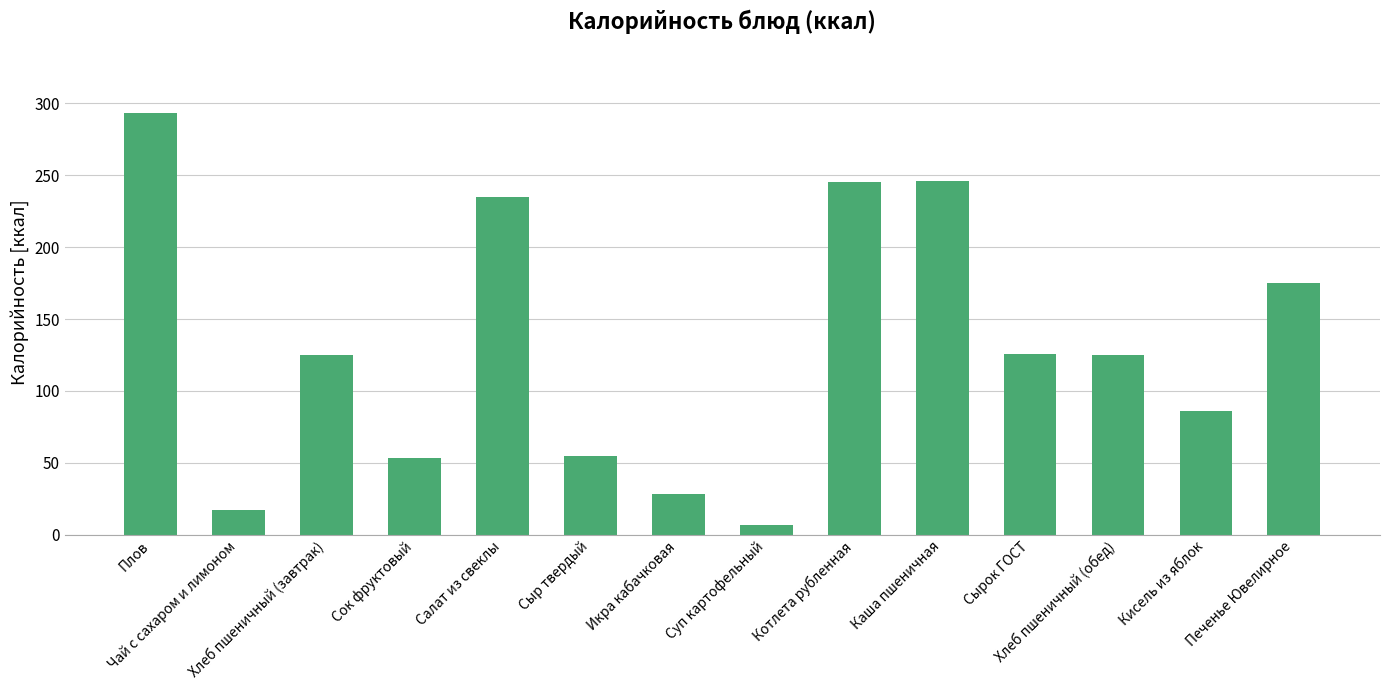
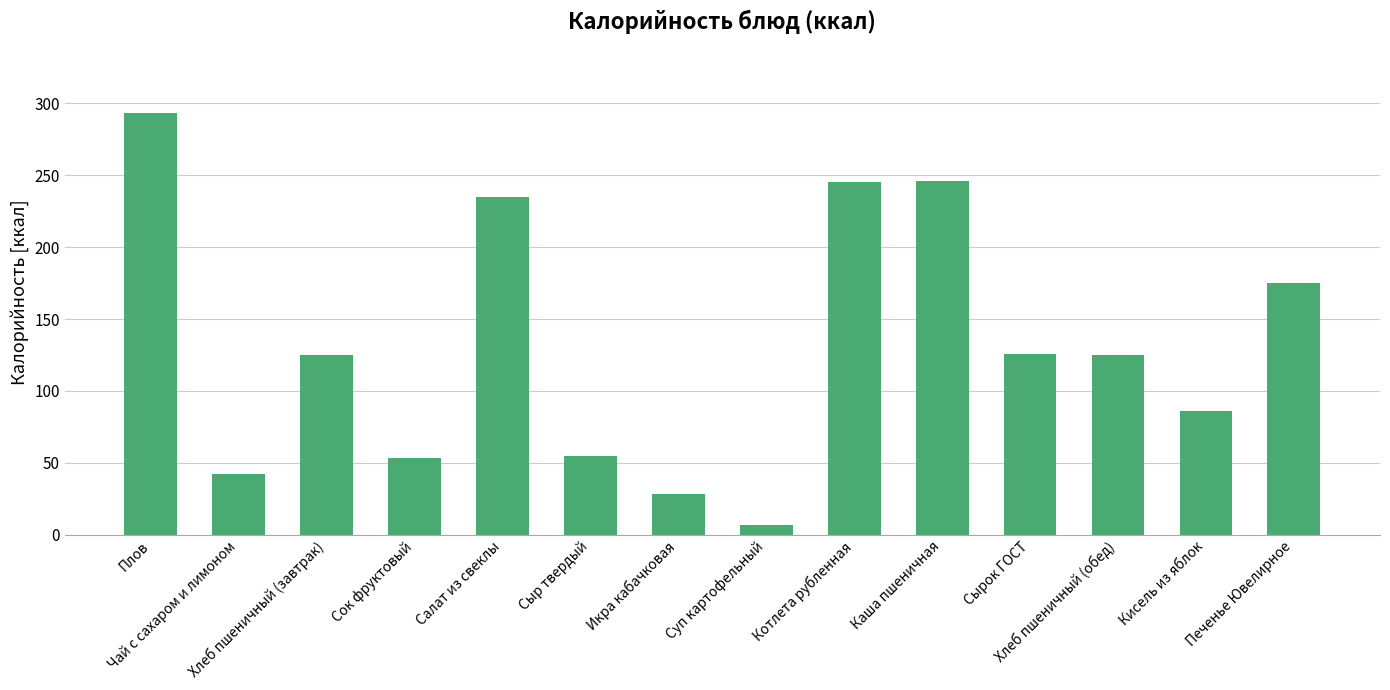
  {
    "Плов": 293,
-   "Чай с сахаром и лимоном": 17,
+   "Чай с сахаром и лимоном": 42,
    "Хлеб пшеничный (завтрак)": 125,
    "Сок фруктовый": 53,
    "Салат из свеклы": 235,
    "Сыр твердый": 55,
    "Икра кабачковая": 28,
    "Суп картофельный": 7,
    "Котлета рубленная": 245,
    "Каша пшеничная": 246,
    "Сырок ГОСТ": 126,
    "Хлеб пшеничный (обед)": 125,
    "Кисель из яблок": 86,
    "Печенье Ювелирное": 175
  }
